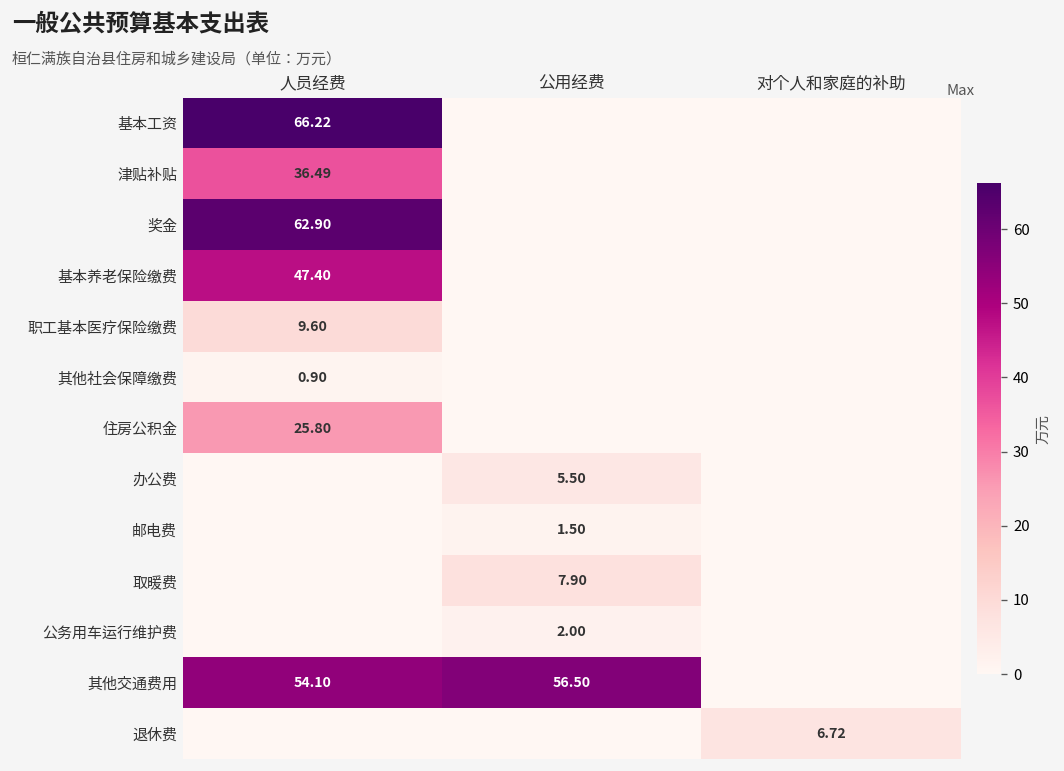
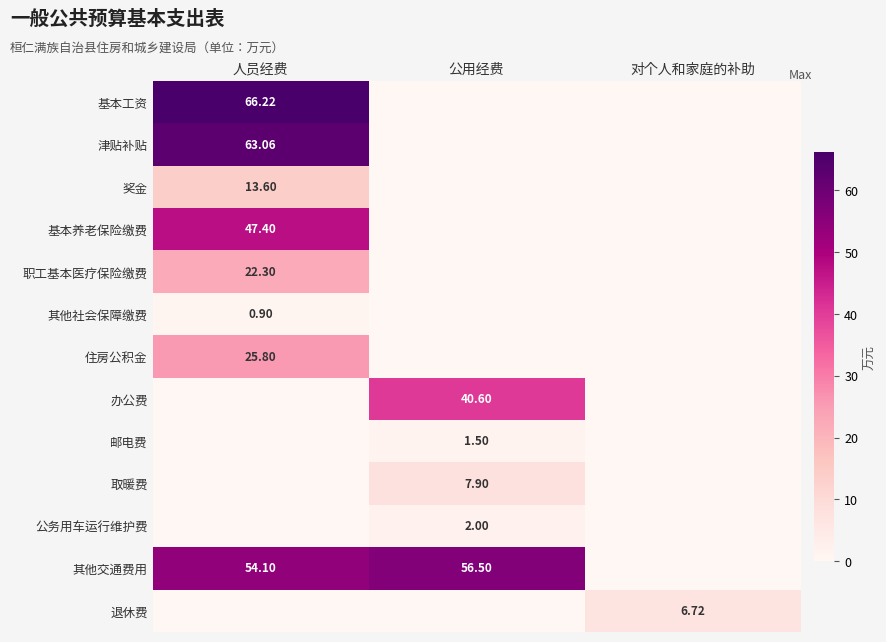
  {
    "基本工资": {
      "人员经费": 66.22
    },
    "津贴补贴": {
-     "人员经费": 36.49
+     "人员经费": 63.06
    },
    "奖金": {
-     "人员经费": 62.90
+     "人员经费": 13.60
    },
    "基本养老保险缴费": {
      "人员经费": 47.40
    },
    "职工基本医疗保险缴费": {
-     "人员经费": 9.60
+     "人员经费": 22.30
    },
    "其他社会保障缴费": {
      "人员经费": 0.90
    },
    "住房公积金": {
      "人员经费": 25.80
    },
    "办公费": {
-     "公用经费": 5.50
+     "公用经费": 40.60
    },
    "邮电费": {
      "公用经费": 1.50
    },
    "取暖费": {
      "公用经费": 7.90
    },
    "公务用车运行维护费": {
      "公用经费": 2.00
    },
    "其他交通费用": {
      "人员经费": 54.10,
      "公用经费": 56.50
    },
    "退休费": {
      "对个人和家庭的补助": 6.72
    }
  }
